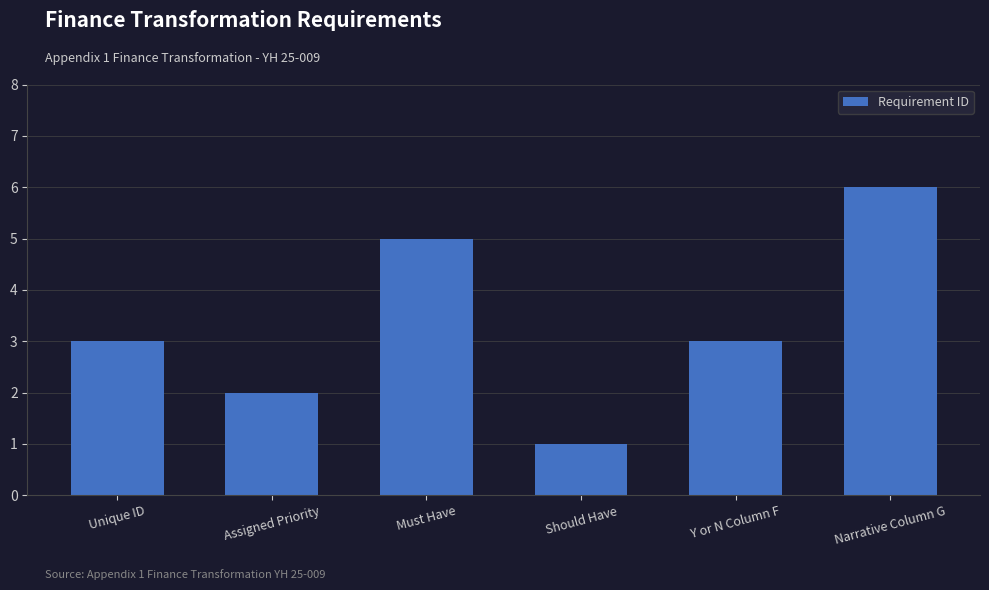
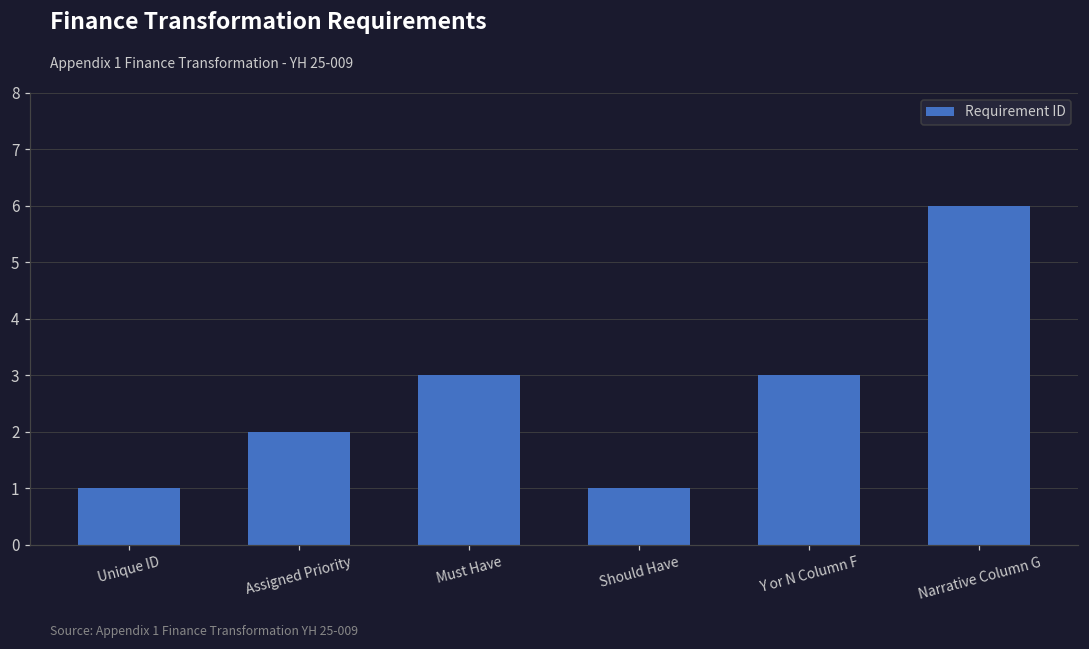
  {
-   "Unique ID": 3,
+   "Unique ID": 1,
    "Assigned Priority": 2,
-   "Must Have": 5,
+   "Must Have": 3,
    "Should Have": 1,
    "Y or N Column F": 3,
    "Narrative Column G": 6
  }
